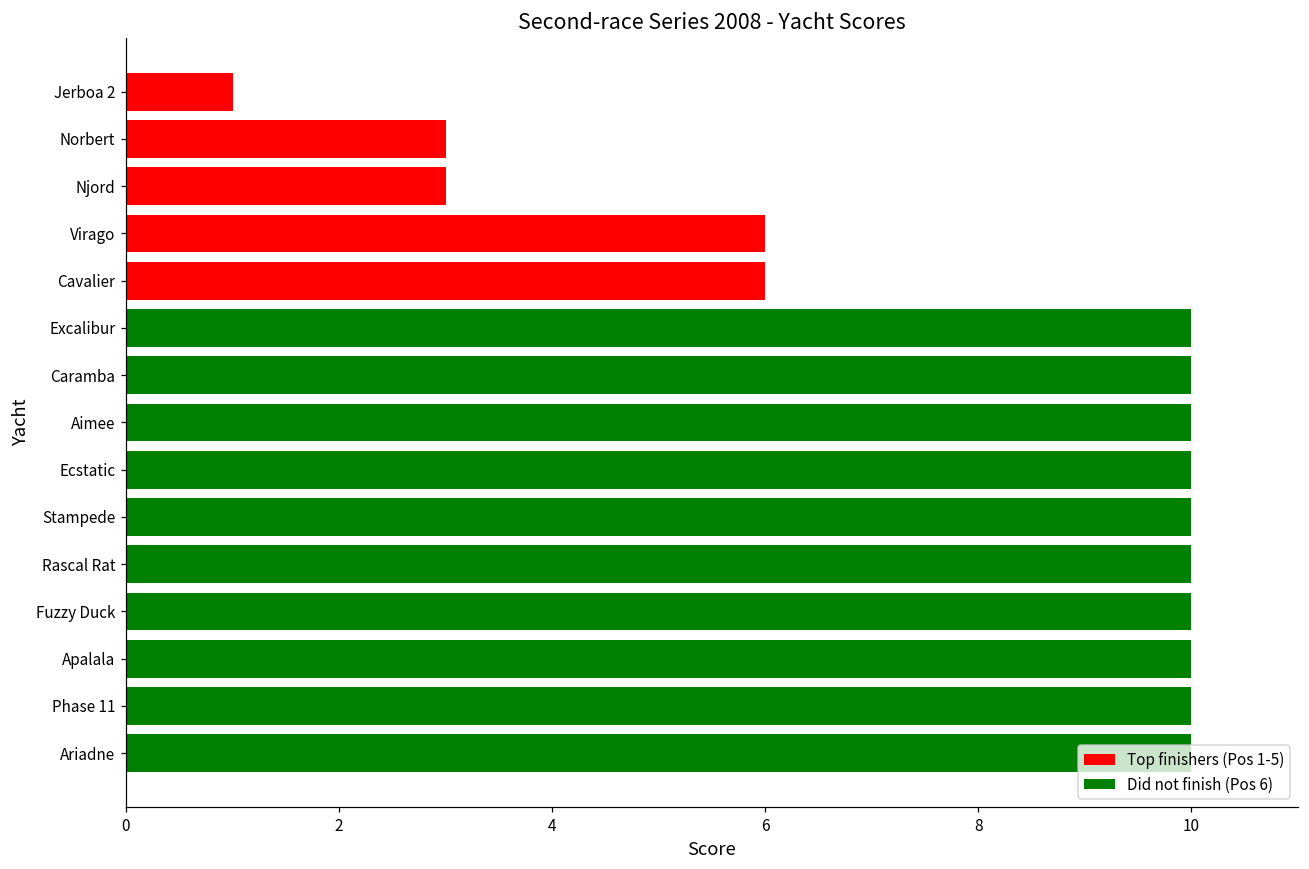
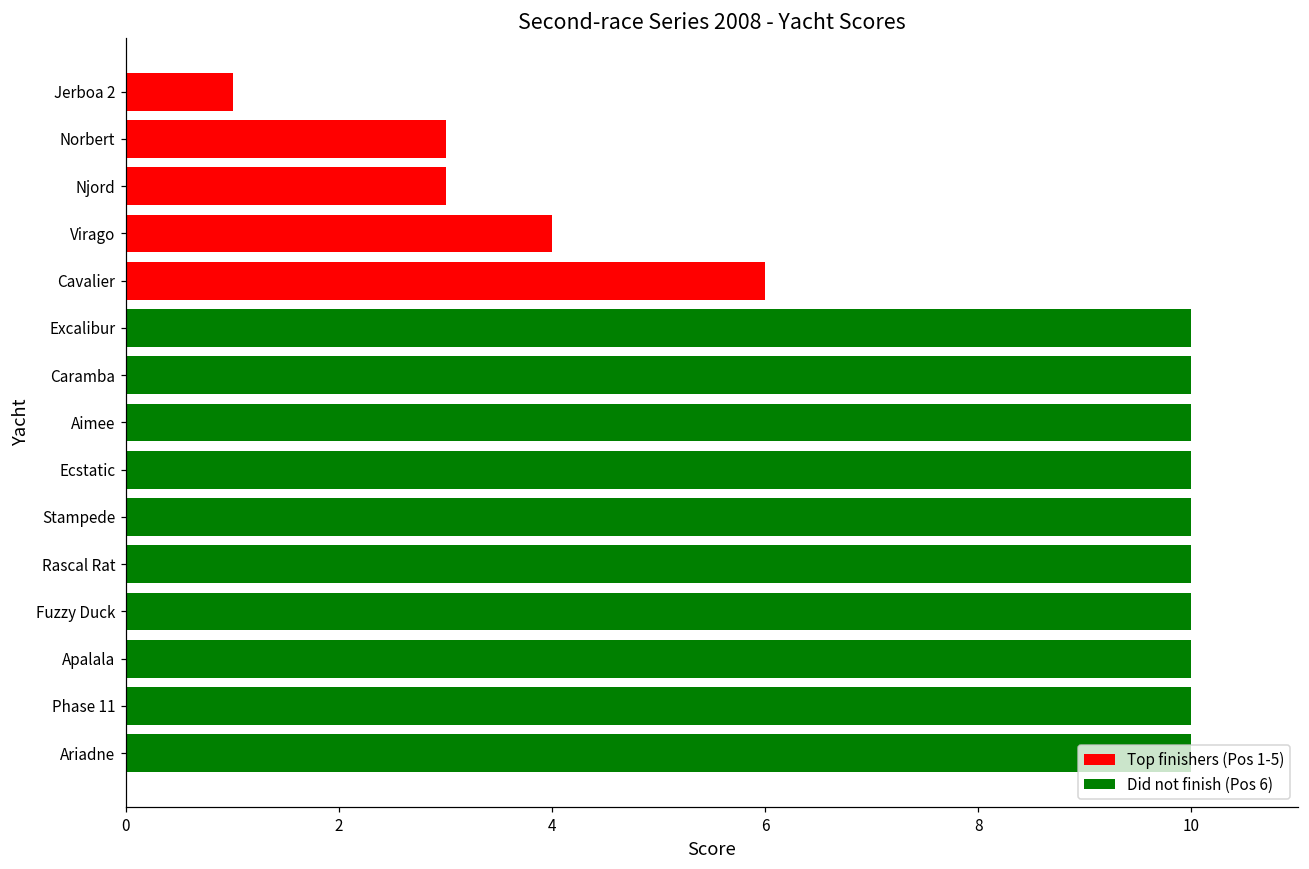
  {
    "Jerboa 2": 1,
    "Norbert": 3,
    "Njord": 3,
-   "Virago": 6,
+   "Virago": 4,
    "Cavalier": 6,
    "Excalibur": 10,
    "Caramba": 10,
    "Aimee": 10,
    "Ecstatic": 10,
    "Stampede": 10,
    "Rascal Rat": 10,
    "Fuzzy Duck": 10,
    "Apalala": 10,
    "Phase 11": 10
  }
